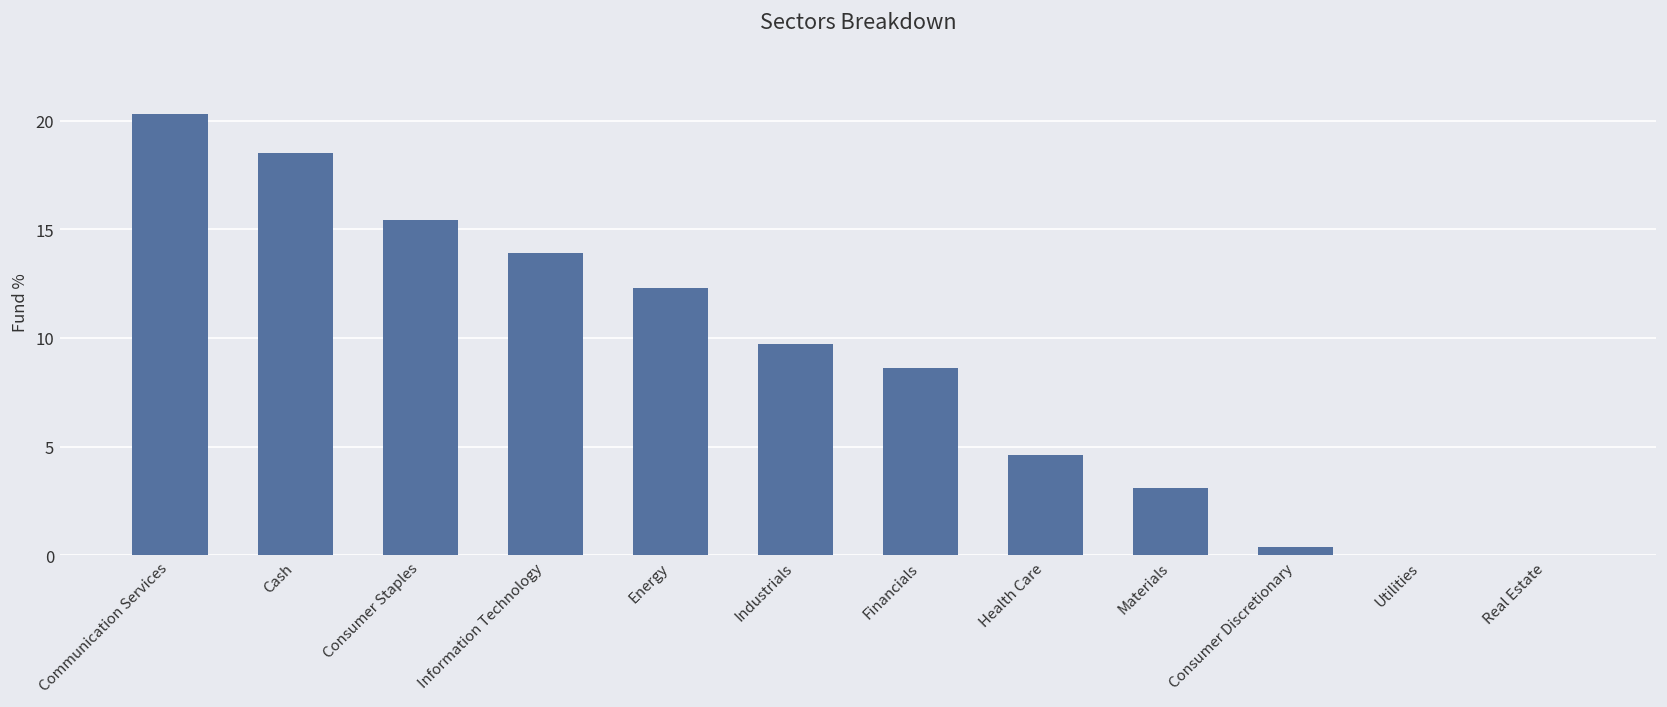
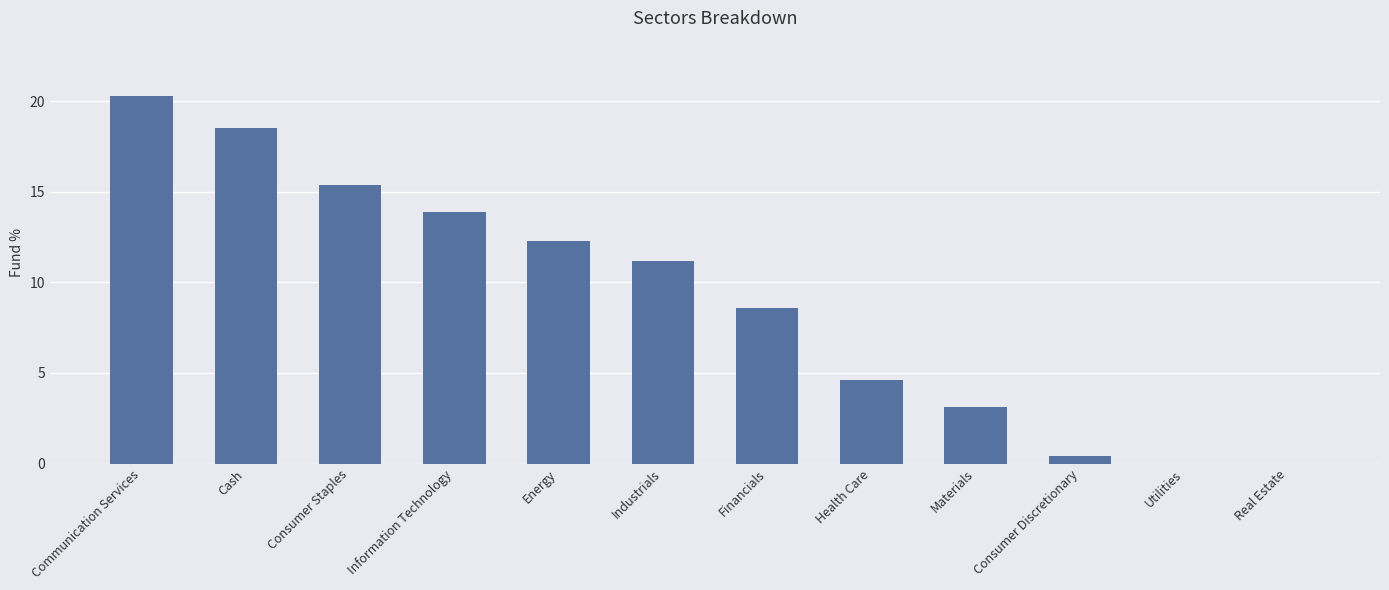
  {
    "Communication Services": 20.3,
    "Cash": 18.5,
    "Consumer Staples": 15.4,
    "Information Technology": 13.9,
    "Energy": 12.3,
-   "Industrials": 9.7,
+   "Industrials": 11.2,
    "Financials": 8.6,
    "Health Care": 4.6,
    "Materials": 3.1,
    "Consumer Discretionary": 0.4,
    "Utilities": 0.0,
    "Real Estate": 0.0
  }
